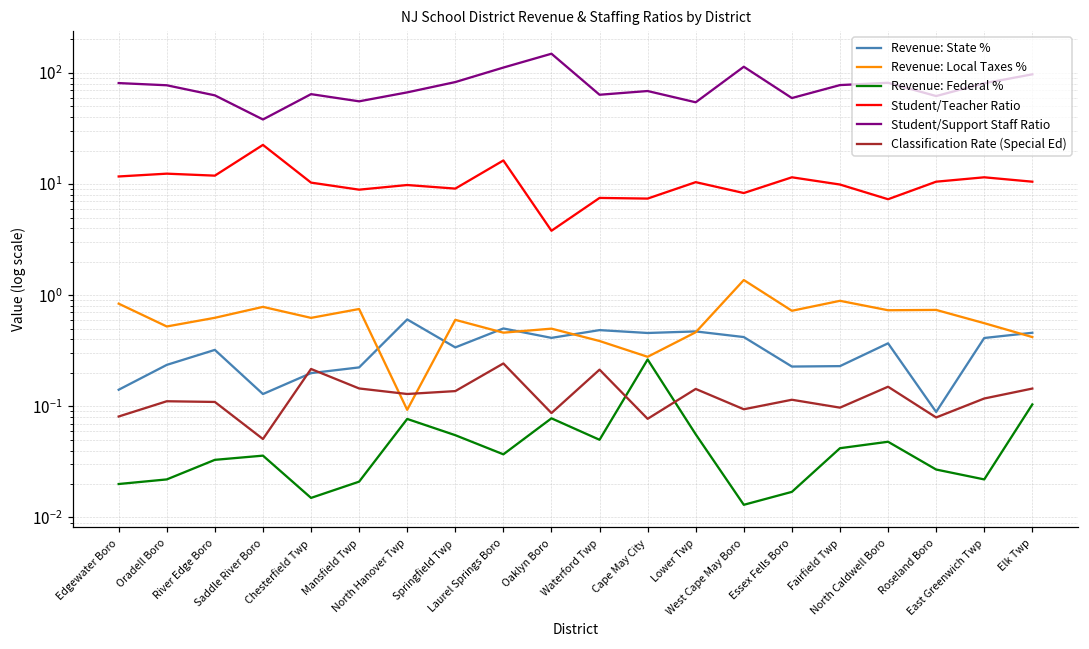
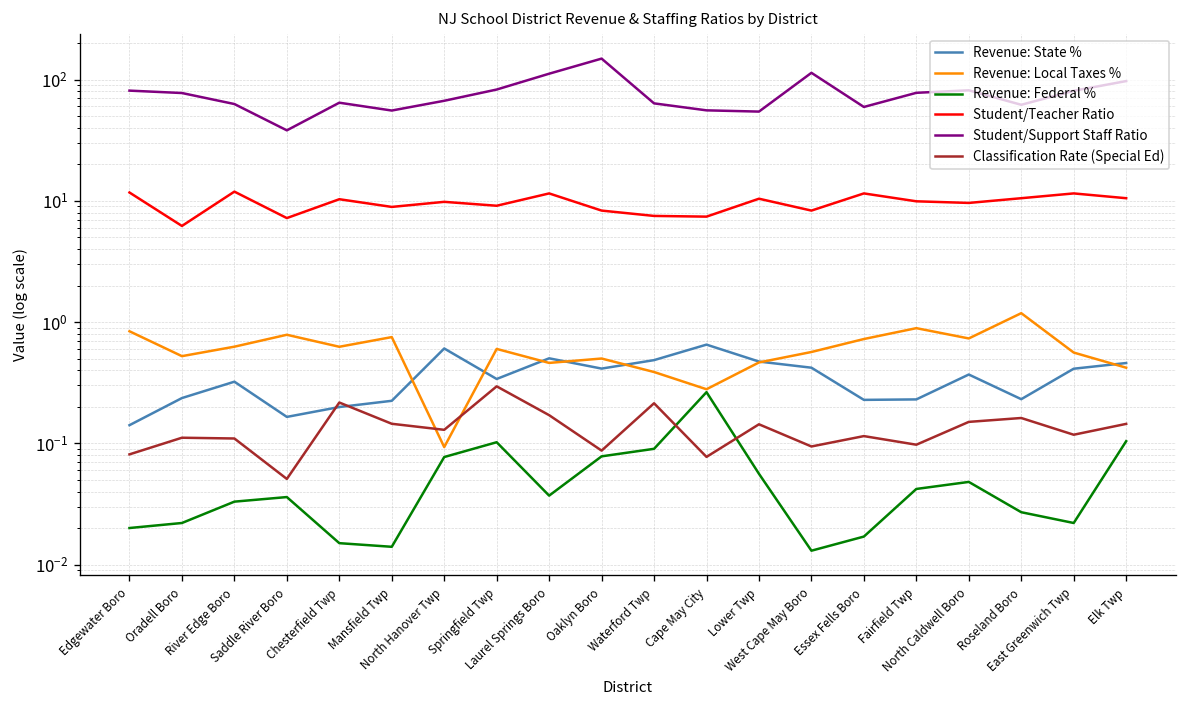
  {
    "Revenue: State %": {
      "Edgewater Boro": 0.14,
      "Oradell Boro": 0.24,
      "River Edge Boro": 0.32,
-     "Saddle River Boro": 0.13,
+     "Saddle River Boro": 0.17,
      "Chesterfield Twp": 0.20,
      "Mansfield Twp": 0.22,
      "North Hanover Twp": 0.6,
      "Springfield Twp": 0.34,
      "Laurel Springs Boro": 0.5,
      "Oaklyn Boro": 0.41,
      "Waterford Twp": 0.5,
-     "Cape May City": 0.5,
+     "Cape May City": 0.7,
      "West Cape May Boro": 0.42,
      "Essex Fells Boro": 0.23,
      "Fairfield Twp": 0.23,
      "North Caldwell Boro": 0.37,
-     "Roseland Boro": 0.09,
+     "Roseland Boro": 0.23,
      "East Greenwich Twp": 0.41,
      "Elk Twp": 0.5
    },
    "Revenue: Local Taxes %": {
      "Edgewater Boro": 0.8,
      "Oradell Boro": 0.5,
      "River Edge Boro": 0.6,
      "Saddle River Boro": 0.8,
      "Chesterfield Twp": 0.6,
      "Mansfield Twp": 0.8,
      "North Hanover Twp": 0.09,
      "Springfield Twp": 0.6,
      "Laurel Springs Boro": 0.5,
      "Oaklyn Boro": 0.5,
      "Waterford Twp": 0.4,
-     "West Cape May Boro": 1.4,
+     "West Cape May Boro": 0.6,
      "Essex Fells Boro": 0.7,
      "Fairfield Twp": 0.9,
      "North Caldwell Boro": 0.7,
-     "Roseland Boro": 0.7,
+     "Roseland Boro": 1.2,
      "East Greenwich Twp": 0.6,
      "Elk Twp": 0.4
    },
    "Revenue: Federal %": {
      "Edgewater Boro": 0.020,
      "Oradell Boro": 0.022,
      "River Edge Boro": 0.033,
      "Saddle River Boro": 0.036,
      "Chesterfield Twp": 0.015,
-     "Mansfield Twp": 0.021,
+     "Mansfield Twp": 0.014,
      "North Hanover Twp": 0.08,
-     "Springfield Twp": 0.06,
+     "Springfield Twp": 0.10,
      "Laurel Springs Boro": 0.037,
      "Oaklyn Boro": 0.08,
-     "Waterford Twp": 0.05,
+     "Waterford Twp": 0.09,
      "Lower Twp": 0.06,
      "West Cape May Boro": 0.013,
      "Essex Fells Boro": 0.017,
      "Fairfield Twp": 0.042,
      "North Caldwell Boro": 0.05,
      "Roseland Boro": 0.027,
      "East Greenwich Twp": 0.022,
      "Elk Twp": 0.10
    },
    "Student/Teacher Ratio": {
      "Edgewater Boro": 12,
-     "Oradell Boro": 12,
+     "Oradell Boro": 6,
      "River Edge Boro": 12,
-     "Saddle River Boro": 23,
+     "Saddle River Boro": 7,
      "Chesterfield Twp": 10,
      "Mansfield Twp": 9,
      "North Hanover Twp": 10,
      "Springfield Twp": 9,
-     "Laurel Springs Boro": 16,
-     "Oaklyn Boro": 3.8,
+     "Laurel Springs Boro": 12,
+     "Oaklyn Boro": 8,
      "Waterford Twp": 8,
      "Cape May City": 7,
      "Lower Twp": 10,
      "West Cape May Boro": 8,
      "Essex Fells Boro": 12,
      "Fairfield Twp": 10,
-     "North Caldwell Boro": 7,
+     "North Caldwell Boro": 10,
      "Roseland Boro": 11,
      "East Greenwich Twp": 12,
      "Elk Twp": 11
    },
    "Student/Support Staff Ratio": {
      "Edgewater Boro": 80,
      "Oradell Boro": 80,
      "River Edge Boro": 60,
      "Saddle River Boro": 38,
      "Chesterfield Twp": 60,
      "Mansfield Twp": 60,
      "North Hanover Twp": 70,
      "Springfield Twp": 80,
      "Laurel Springs Boro": 110,
      "Oaklyn Boro": 150,
      "Waterford Twp": 60,
-     "Cape May City": 70,
+     "Cape May City": 60,
      "Lower Twp": 50,
      "West Cape May Boro": 110,
      "Essex Fells Boro": 60,
      "Fairfield Twp": 80
    },
    "Classification Rate (Special Ed)": {
      "Edgewater Boro": 0.08,
      "Oradell Boro": 0.11,
      "River Edge Boro": 0.11,
      "Saddle River Boro": 0.05,
      "Chesterfield Twp": 0.22,
      "Mansfield Twp": 0.14,
      "North Hanover Twp": 0.13,
-     "Springfield Twp": 0.14,
-     "Laurel Springs Boro": 0.24,
+     "Springfield Twp": 0.29,
+     "Laurel Springs Boro": 0.17,
      "Oaklyn Boro": 0.09,
      "Waterford Twp": 0.21,
      "Cape May City": 0.08,
      "Lower Twp": 0.14,
      "West Cape May Boro": 0.09,
      "Essex Fells Boro": 0.11,
      "Fairfield Twp": 0.10,
      "North Caldwell Boro": 0.15,
-     "Roseland Boro": 0.08,
+     "Roseland Boro": 0.16,
      "East Greenwich Twp": 0.12,
      "Elk Twp": 0.14
    }
  }
